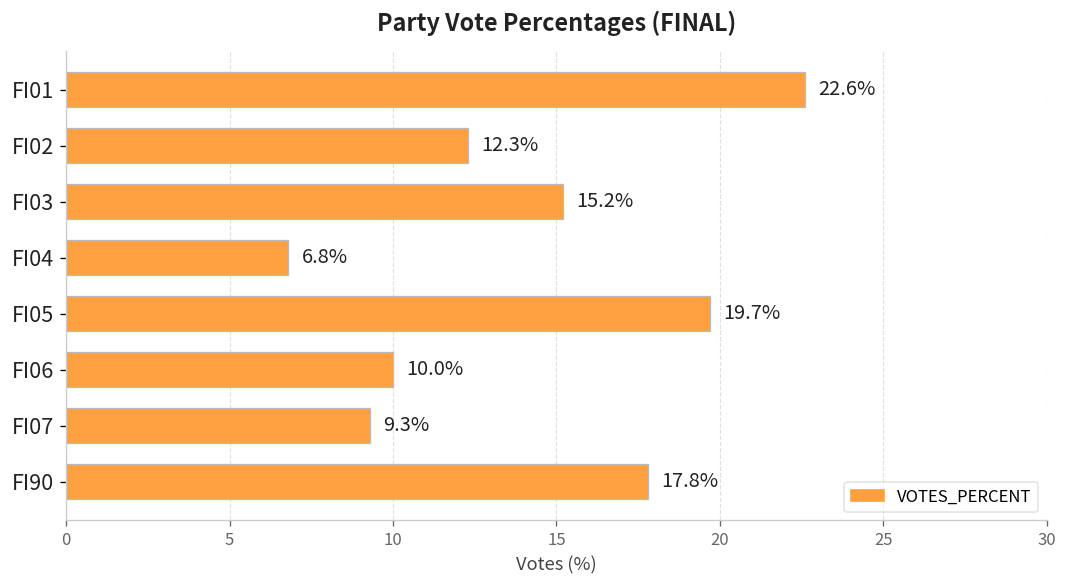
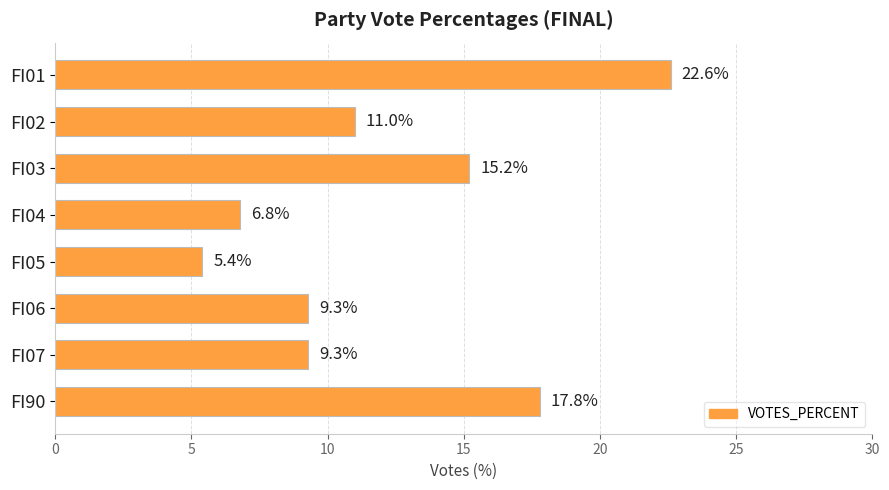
  {
    "FI01": "22.6%",
-   "FI02": "12.3%",
+   "FI02": "11.0%",
    "FI03": "15.2%",
    "FI04": "6.8%",
-   "FI05": "19.7%",
-   "FI06": "10.0%",
+   "FI05": "5.4%",
+   "FI06": "9.3%",
    "FI07": "9.3%",
    "FI90": "17.8%"
  }
